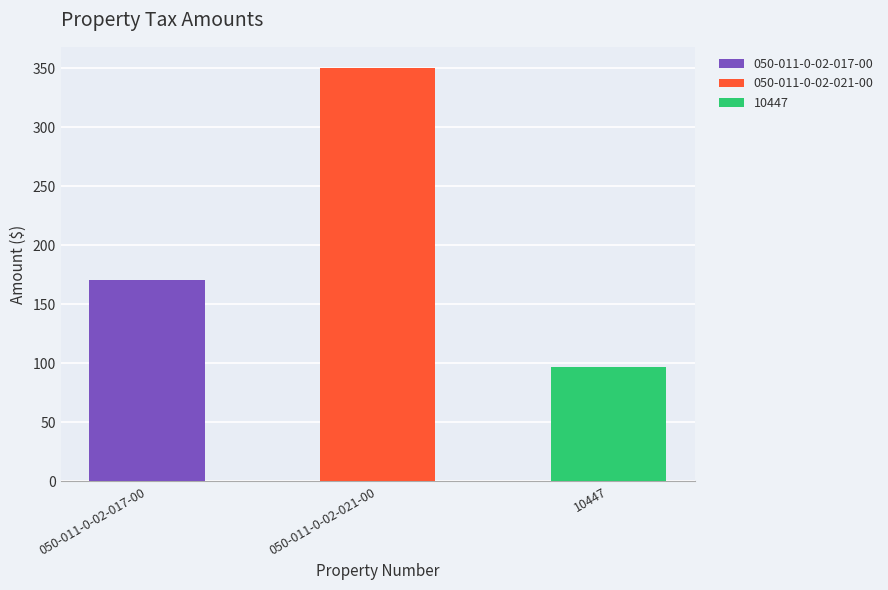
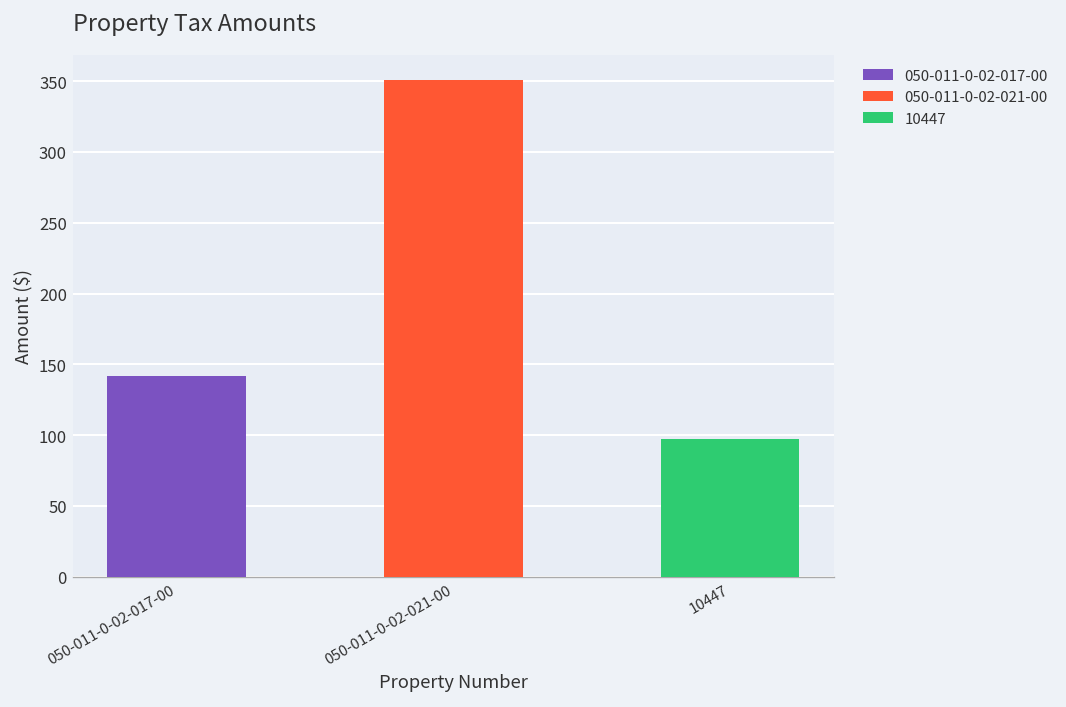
  {
-   "050-011-0-02-017-00": 171,
+   "050-011-0-02-017-00": 142,
    "050-011-0-02-021-00": 351,
    "10447": 97
  }
